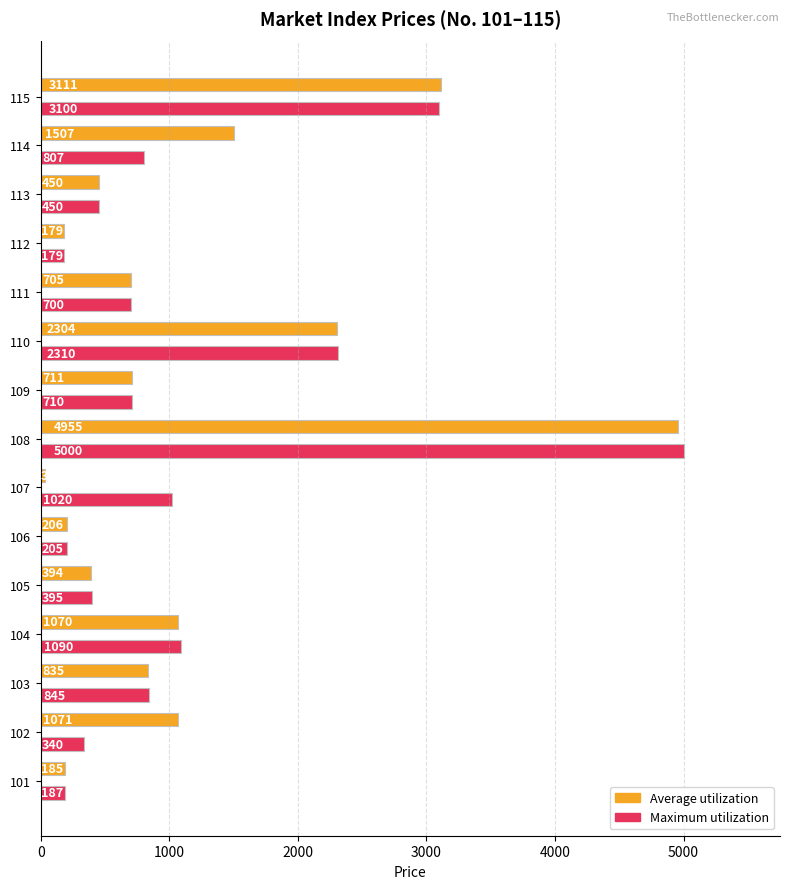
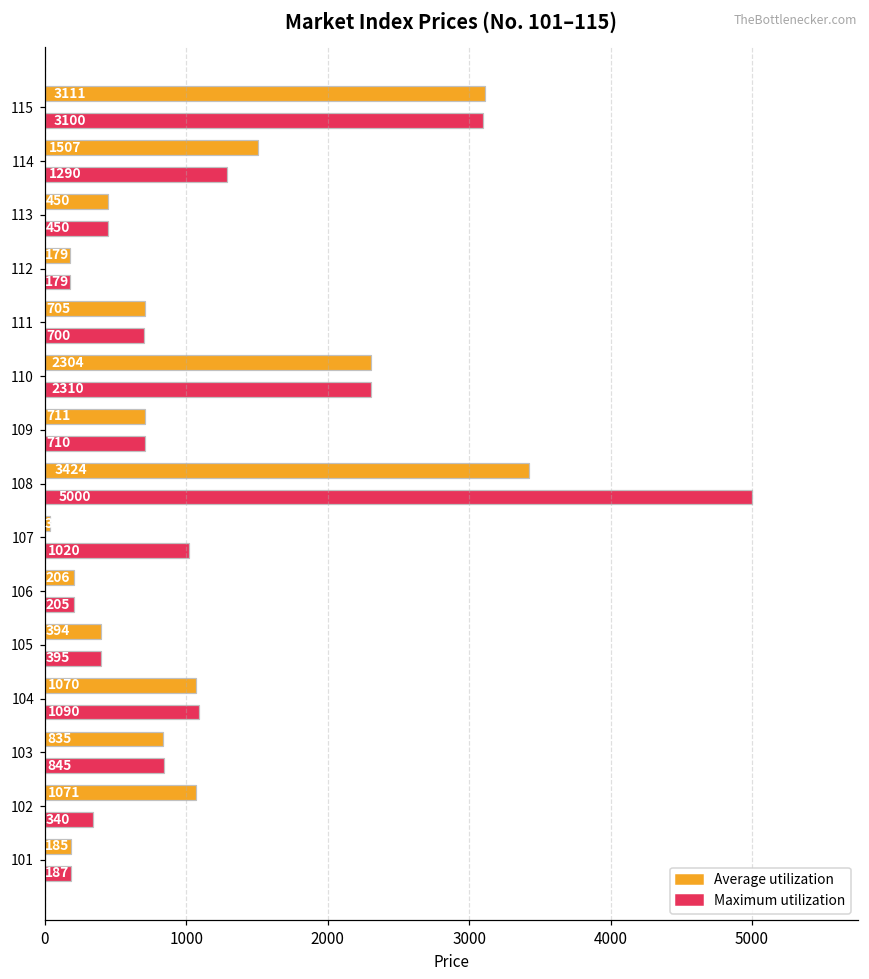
  {
    "Average utilization": {
      "115": 3111,
      "114": 1507,
      "113": 450,
      "112": 179,
      "111": 705,
      "110": 2304,
      "109": 711,
-     "108": 4955,
+     "108": 3424,
      "106": 206,
      "105": 394,
      "104": 1070,
      "103": 835,
      "102": 1071,
      "101": 185
    },
    "Maximum utilization": {
      "115": 3100,
-     "114": 807,
+     "114": 1290,
      "113": 450,
      "112": 179,
      "111": 700,
      "110": 2310,
      "109": 710,
      "108": 5000,
      "107": 1020,
      "106": 205,
      "105": 395,
      "104": 1090,
      "103": 845,
      "102": 340,
      "101": 187
    }
  }
